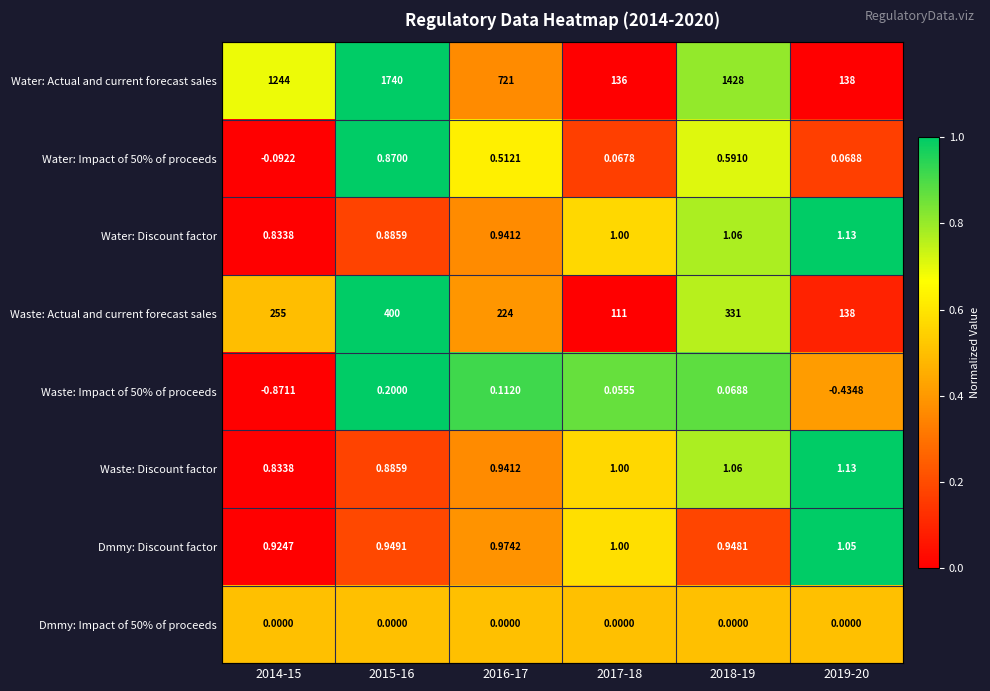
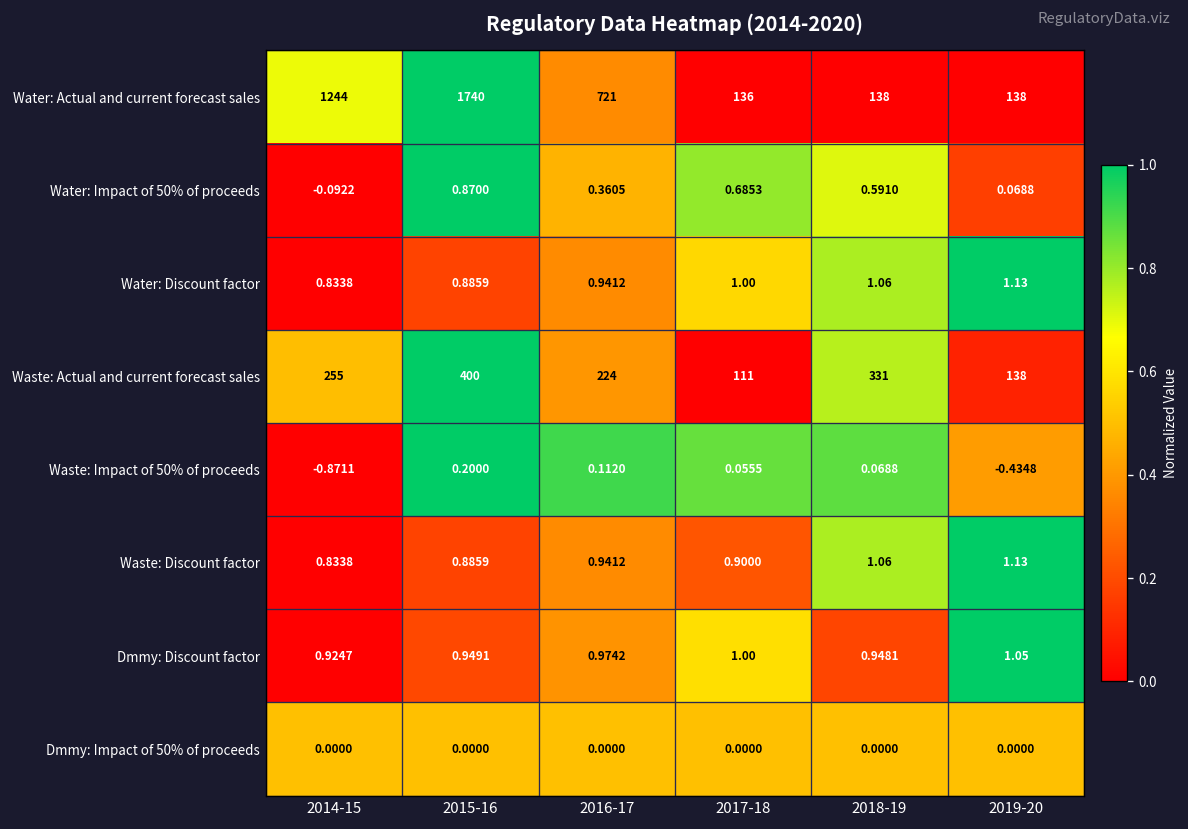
  {
    "Water: Actual and current forecast sales": {
      "2014-15": 1244,
      "2015-16": 1740,
      "2016-17": 721,
      "2017-18": 136,
-     "2018-19": 1428,
+     "2018-19": 138,
      "2019-20": 138
    },
    "Water: Impact of 50% of proceeds": {
      "2014-15": -0.0922,
      "2015-16": 0.8700,
-     "2016-17": 0.5121,
-     "2017-18": 0.0678,
+     "2016-17": 0.3605,
+     "2017-18": 0.6853,
      "2018-19": 0.5910,
      "2019-20": 0.0688
    },
    "Water: Discount factor": {
      "2014-15": 0.8338,
      "2015-16": 0.8859,
      "2016-17": 0.9412,
      "2017-18": 1.00,
      "2018-19": 1.06,
      "2019-20": 1.13
    },
    "Waste: Actual and current forecast sales": {
      "2014-15": 255,
      "2015-16": 400,
      "2016-17": 224,
      "2017-18": 111,
      "2018-19": 331,
      "2019-20": 138
    },
    "Waste: Impact of 50% of proceeds": {
      "2014-15": -0.8711,
      "2015-16": 0.2000,
      "2016-17": 0.1120,
      "2017-18": 0.0555,
      "2018-19": 0.0688,
      "2019-20": -0.4348
    },
    "Waste: Discount factor": {
      "2014-15": 0.8338,
      "2015-16": 0.8859,
      "2016-17": 0.9412,
-     "2017-18": 1.00,
+     "2017-18": 0.9000,
      "2018-19": 1.06,
      "2019-20": 1.13
    },
    "Dmmy: Discount factor": {
      "2014-15": 0.9247,
      "2015-16": 0.9491,
      "2016-17": 0.9742,
      "2017-18": 1.00,
      "2018-19": 0.9481,
      "2019-20": 1.05
    },
    "Dmmy: Impact of 50% of proceeds": {
      "2014-15": 0.0000,
      "2015-16": 0.0000,
      "2016-17": 0.0000,
      "2017-18": 0.0000,
      "2018-19": 0.0000,
      "2019-20": 0.0000
    }
  }
